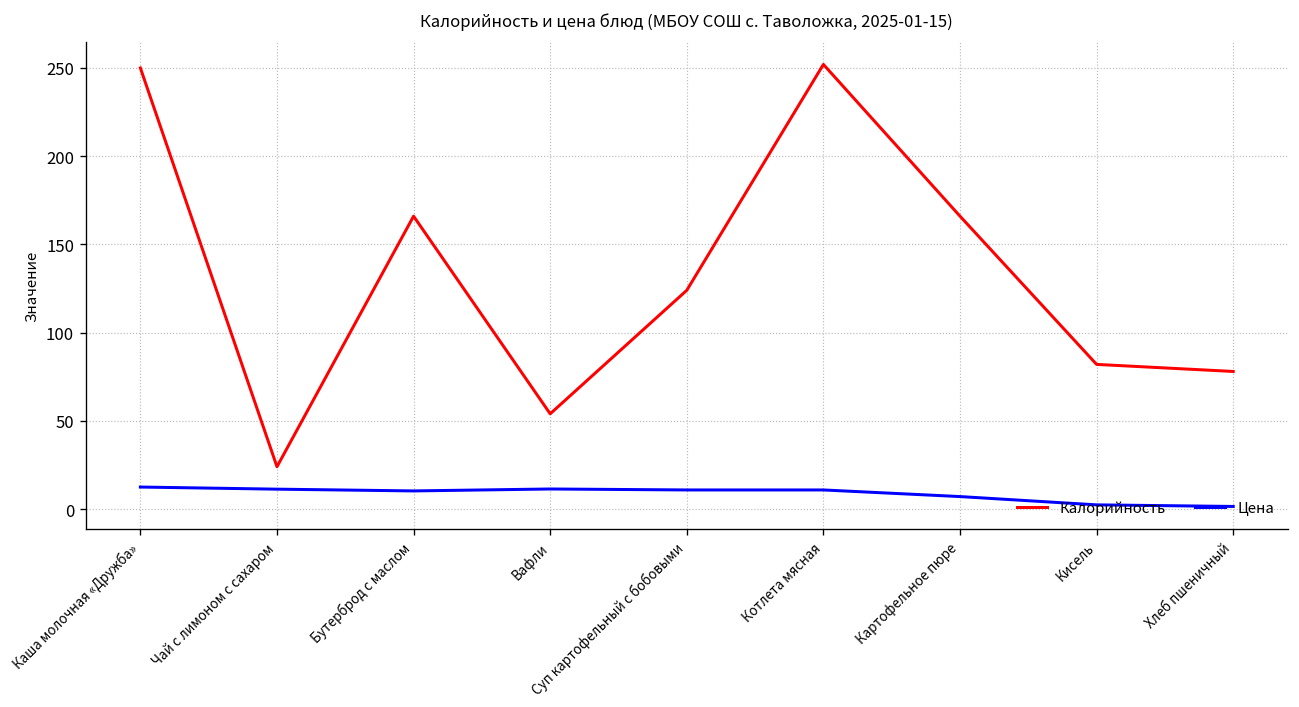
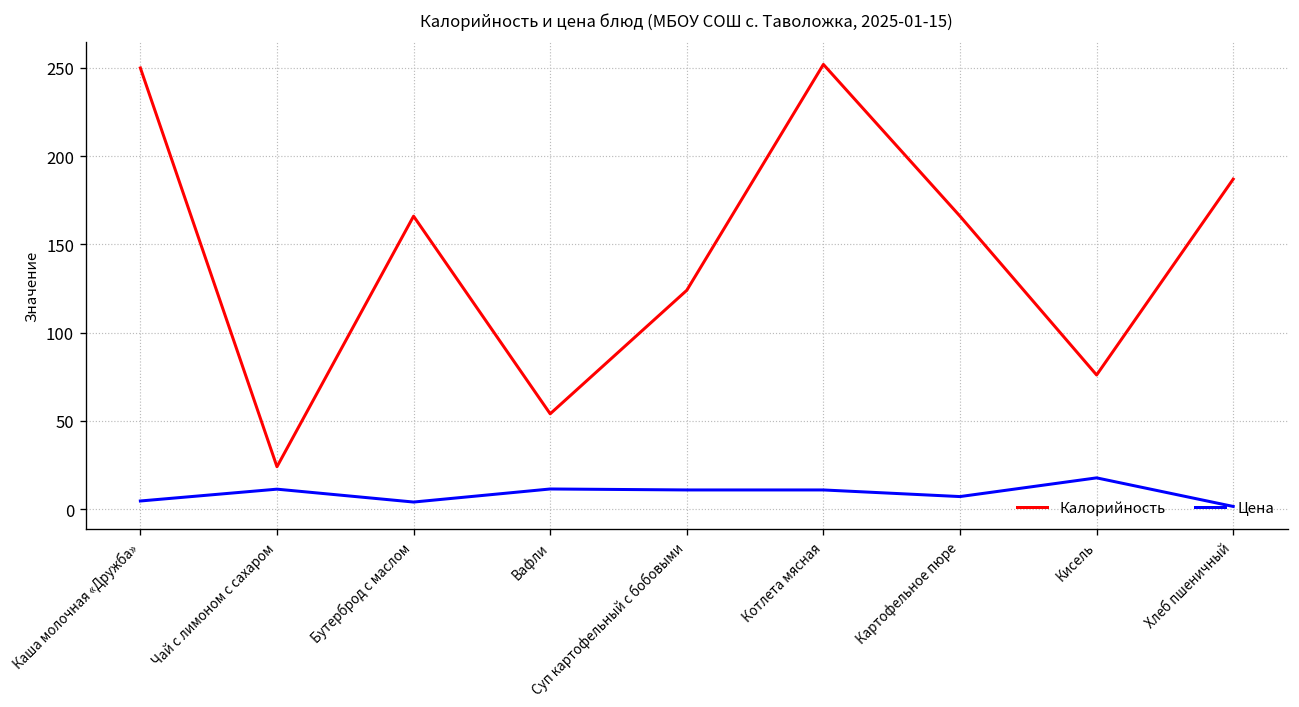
  {
    "Калорийность": {
      "Каша молочная «Дружба»": 250,
      "Чай с лимоном с сахаром": 24,
      "Бутерброд с маслом": 166,
      "Вафли": 54,
      "Суп картофельный с бобовыми": 124,
      "Котлета мясная": 252,
      "Картофельное пюре": 166,
-     "Кисель": 82,
-     "Хлеб пшеничный": 78
+     "Кисель": 76,
+     "Хлеб пшеничный": 187
    },
    "Цена": {
-     "Каша молочная «Дружба»": 13,
+     "Каша молочная «Дружба»": 5,
      "Чай с лимоном с сахаром": 11,
-     "Бутерброд с маслом": 10,
+     "Бутерброд с маслом": 4,
      "Вафли": 11,
      "Суп картофельный с бобовыми": 11,
      "Котлета мясная": 11,
      "Картофельное пюре": 7,
-     "Кисель": 2,
+     "Кисель": 18,
      "Хлеб пшеничный": 2
    }
  }
